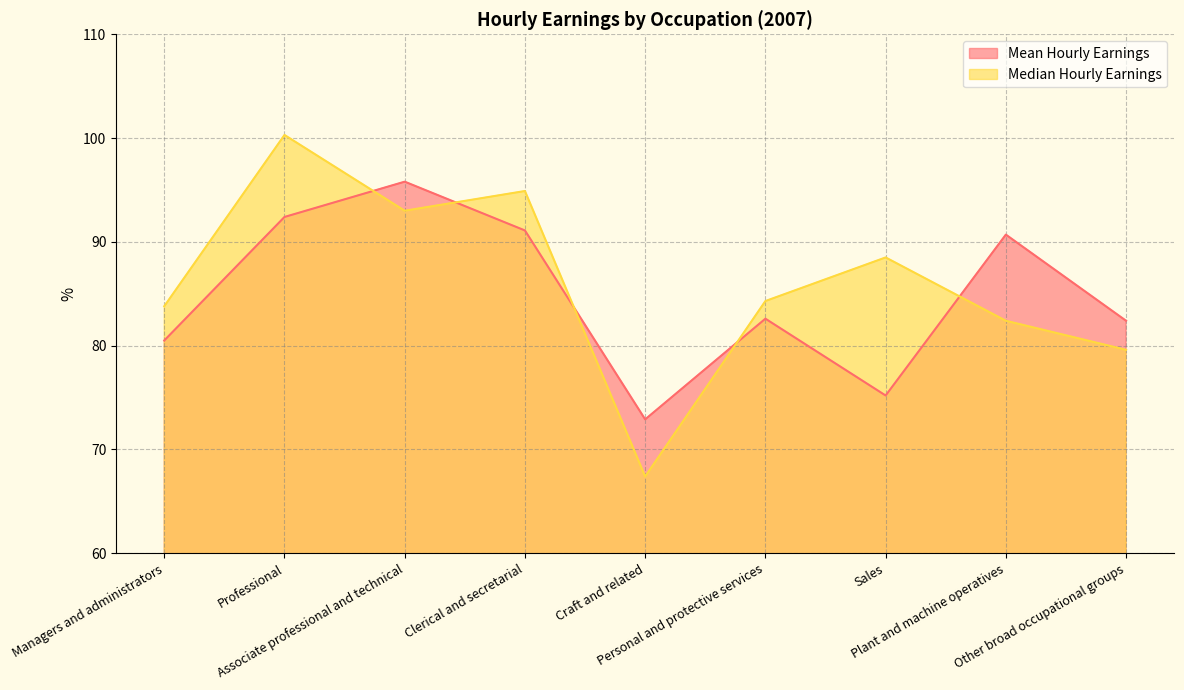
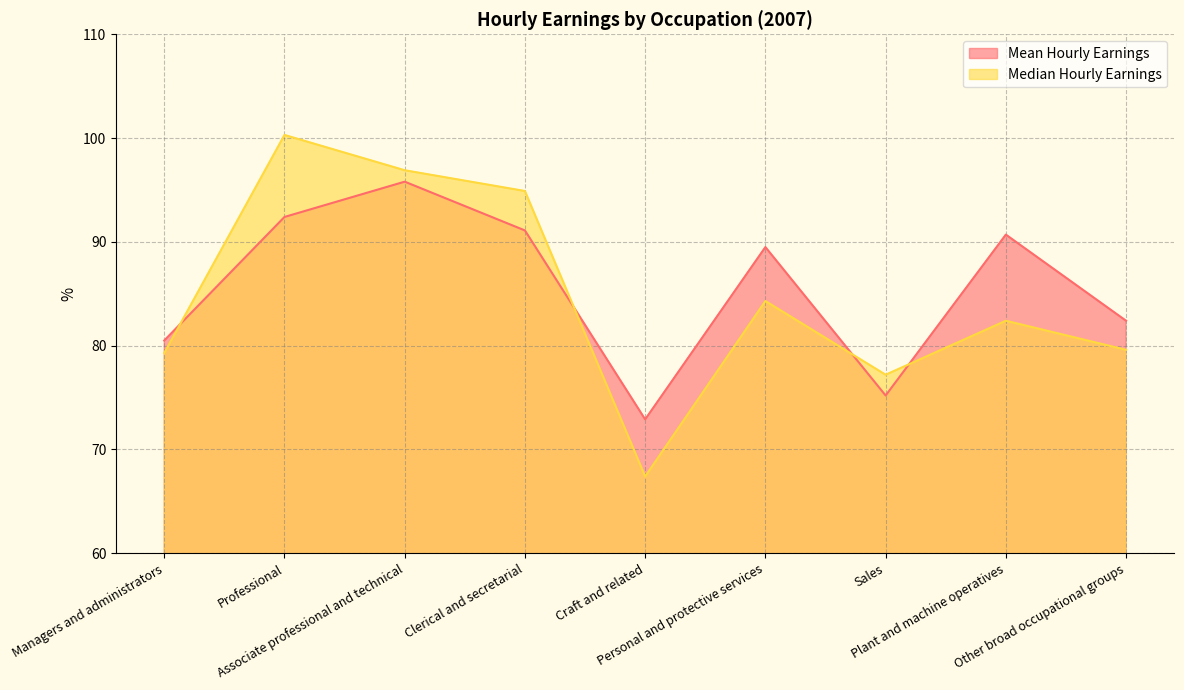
  {
    "Mean Hourly Earnings": {
      "Managers and administrators": 80.5,
      "Professional": 92.4,
      "Associate professional and technical": 95.8,
      "Clerical and secretarial": 91.1,
      "Craft and related": 72.9,
-     "Personal and protective services": 82.6,
+     "Personal and protective services": 89.5,
      "Sales": 75.2,
      "Plant and machine operatives": 90.7,
      "Other broad occupational groups": 82.4
    },
    "Median Hourly Earnings": {
-     "Managers and administrators": 83.8,
+     "Managers and administrators": 79.3,
      "Professional": 100.3,
-     "Associate professional and technical": 93.0,
+     "Associate professional and technical": 96.9,
      "Clerical and secretarial": 94.9,
      "Craft and related": 67.4,
      "Personal and protective services": 84.3,
-     "Sales": 88.5,
+     "Sales": 77.2,
      "Plant and machine operatives": 82.4,
      "Other broad occupational groups": 79.6
    }
  }
